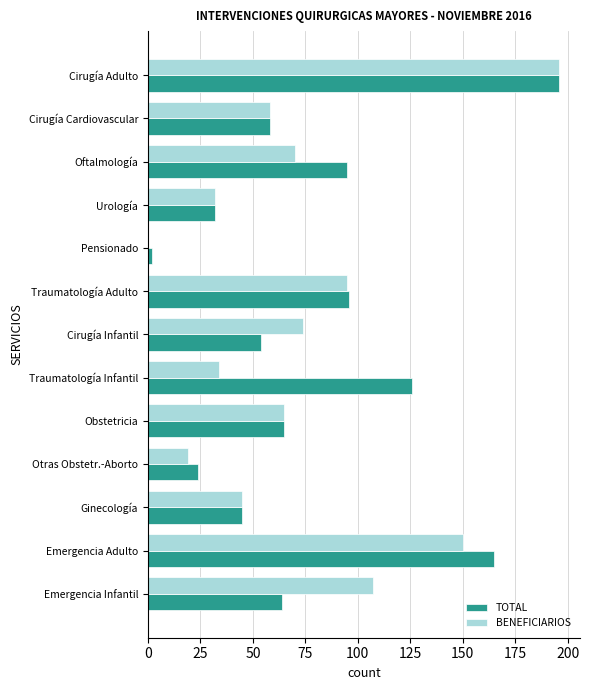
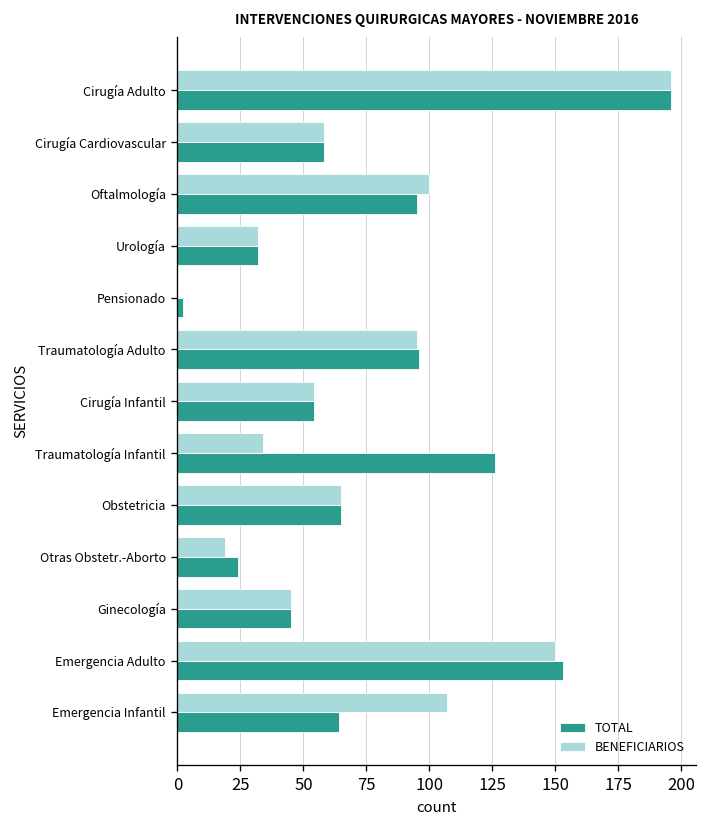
  {
    "TOTAL": {
      "Cirugía Adulto": 196,
      "Cirugía Cardiovascular": 58,
      "Oftalmología": 95,
      "Urología": 32,
      "Pensionado": 2,
      "Traumatología Adulto": 96,
      "Cirugía Infantil": 54,
      "Traumatología Infantil": 126,
      "Obstetricia": 65,
      "Otras Obstetr.-Aborto": 24,
      "Ginecología": 45,
-     "Emergencia Adulto": 165,
+     "Emergencia Adulto": 153,
      "Emergencia Infantil": 64
    },
    "BENEFICIARIOS": {
      "Cirugía Adulto": 196,
      "Cirugía Cardiovascular": 58,
-     "Oftalmología": 70,
+     "Oftalmología": 100,
      "Urología": 32,
      "Pensionado": 0,
      "Traumatología Adulto": 95,
-     "Cirugía Infantil": 74,
+     "Cirugía Infantil": 54,
      "Traumatología Infantil": 34,
      "Obstetricia": 65,
      "Otras Obstetr.-Aborto": 19,
      "Ginecología": 45,
      "Emergencia Adulto": 150,
      "Emergencia Infantil": 107
    }
  }
